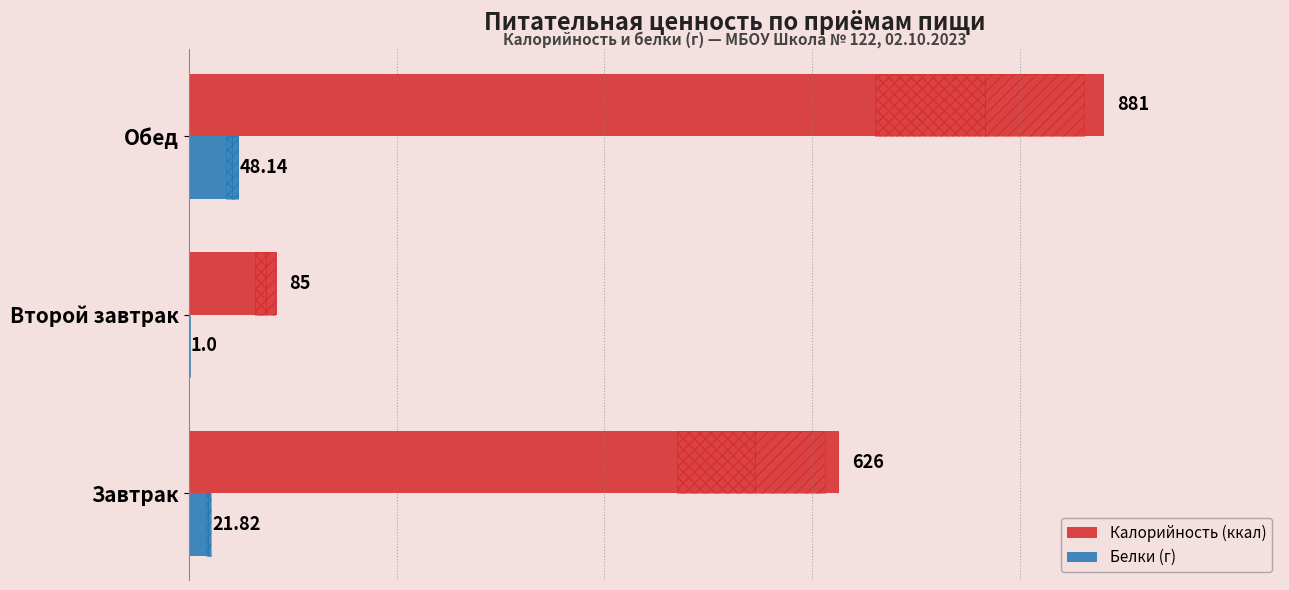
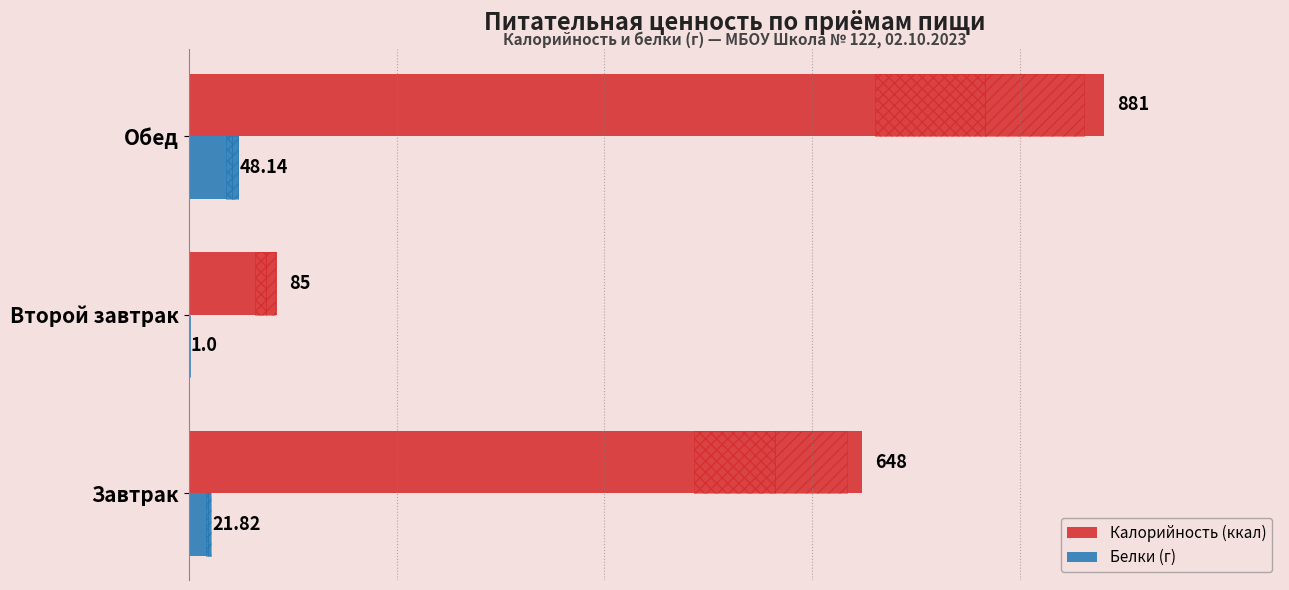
  {
    "Калорийность (ккал)": {
      "Обед": 881,
      "Второй завтрак": 85,
-     "Завтрак": 626
+     "Завтрак": 648
    },
    "Белки (г)": {
      "Обед": 48.14,
      "Второй завтрак": 1.0,
      "Завтрак": 21.82
    }
  }
